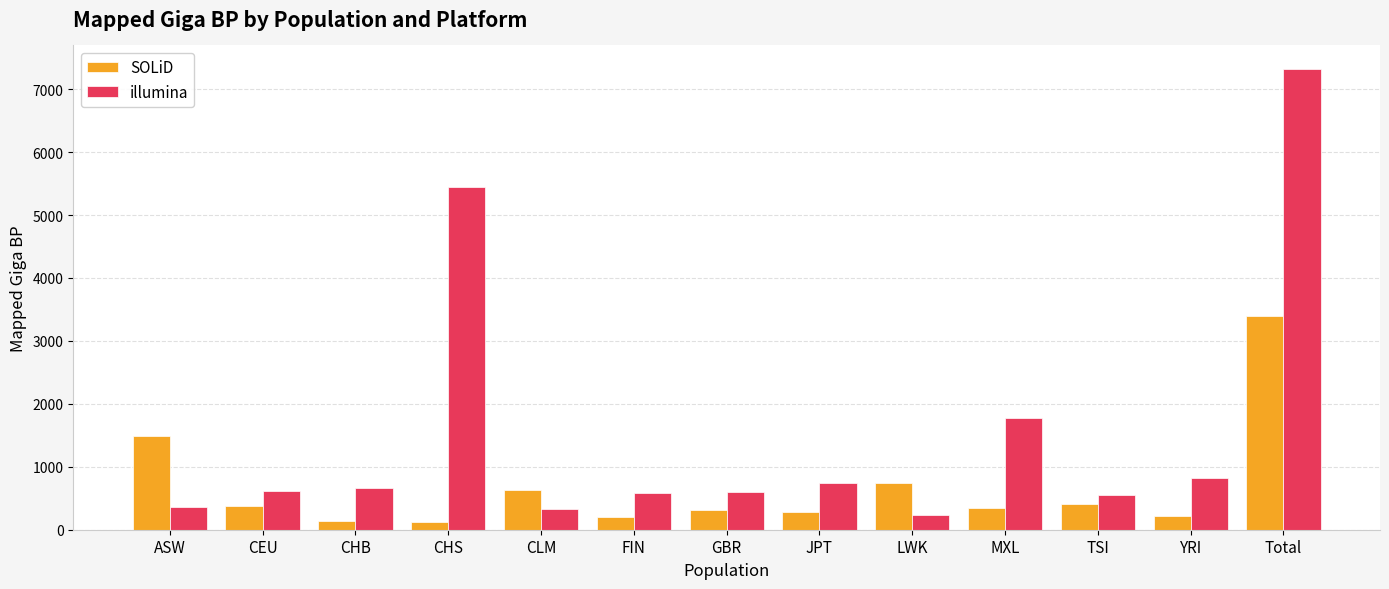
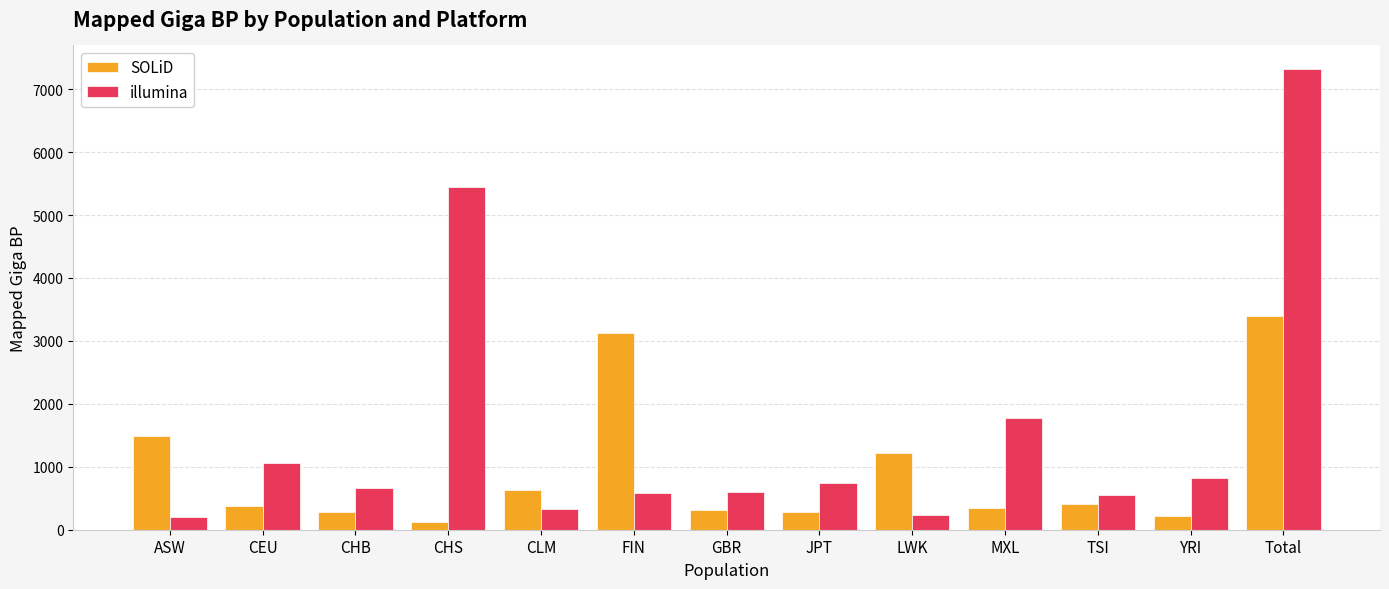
  {
    "SOLiD": {
      "ASW": 1500,
      "CEU": 400,
-     "CHB": 100,
+     "CHB": 300,
      "CHS": 100,
      "CLM": 600,
-     "FIN": 200,
+     "FIN": 3100,
      "GBR": 300,
      "JPT": 300,
-     "LWK": 700,
+     "LWK": 1200,
      "MXL": 300,
      "TSI": 400,
      "YRI": 200,
      "Total": 3400
    },
    "illumina": {
-     "ASW": 400,
-     "CEU": 600,
+     "ASW": 200,
+     "CEU": 1100,
      "CHB": 700,
      "CHS": 5400,
      "CLM": 300,
      "FIN": 600,
      "GBR": 600,
      "JPT": 700,
      "LWK": 200,
      "MXL": 1800,
      "TSI": 500,
      "YRI": 800,
      "Total": 7300
    }
  }
